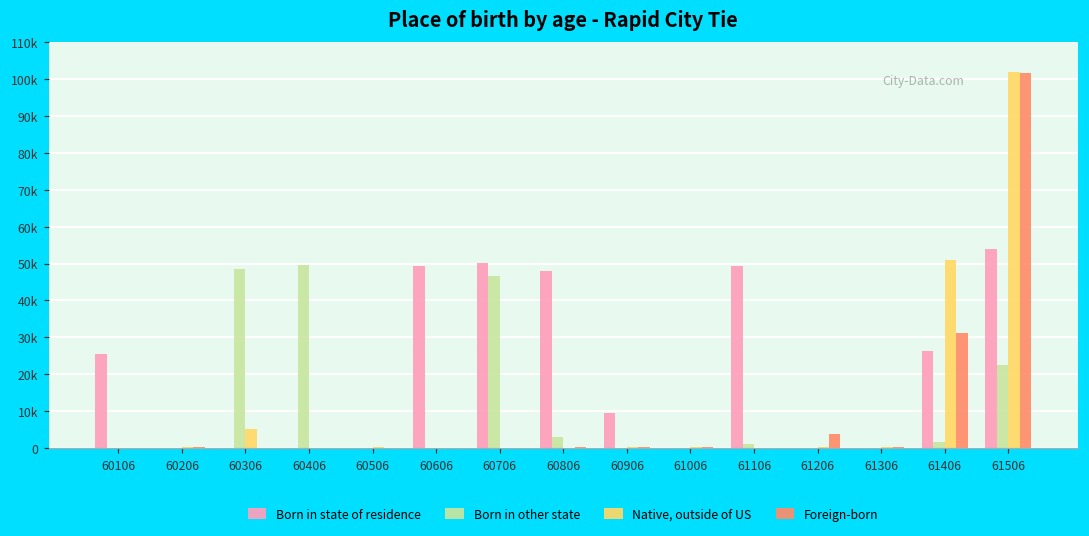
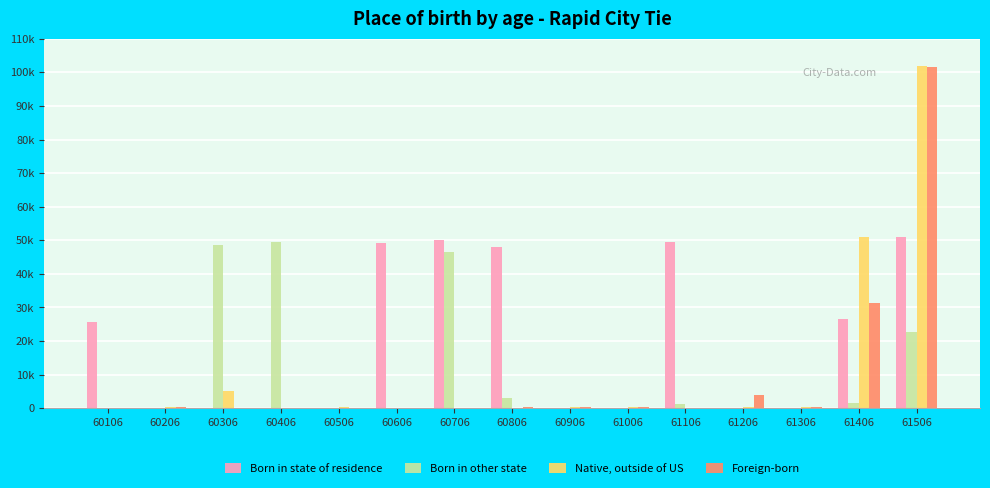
  {
    "Born in state of residence": {
      "60106": 26000,
      "60206": 0,
      "60306": 0,
      "60406": 0,
      "60506": 0,
      "60606": 49000,
      "60706": 50000,
      "60806": 48000,
-     "60906": 9000,
+     "60906": 0,
      "61006": 0,
      "61106": 49000,
      "61206": 0,
      "61306": 0,
      "61406": 26000,
-     "61506": 54000
+     "61506": 51000
    },
    "Born in other state": {
      "60106": 0,
      "60206": 0,
      "60306": 49000,
      "60406": 50000,
      "60506": 0,
      "60606": 0,
      "60706": 47000,
      "60806": 3000,
      "60906": 0,
      "61006": 0,
      "61106": 1000,
      "61206": 0,
      "61306": 0,
      "61406": 2000,
      "61506": 23000
    },
    "Native, outside of US": {
      "60106": 0,
      "60306": 5000,
      "60406": 0,
      "60606": 0,
      "60706": 0,
      "60806": 0,
      "61106": 0,
      "61406": 51000,
      "61506": 102000
    },
    "Foreign-born": {
      "60106": 0,
      "60306": 0,
      "60406": 0,
      "60506": 0,
      "60606": 0,
      "60706": 0,
      "61106": 0,
      "61206": 4000,
      "61406": 31000,
      "61506": 102000
    }
  }
